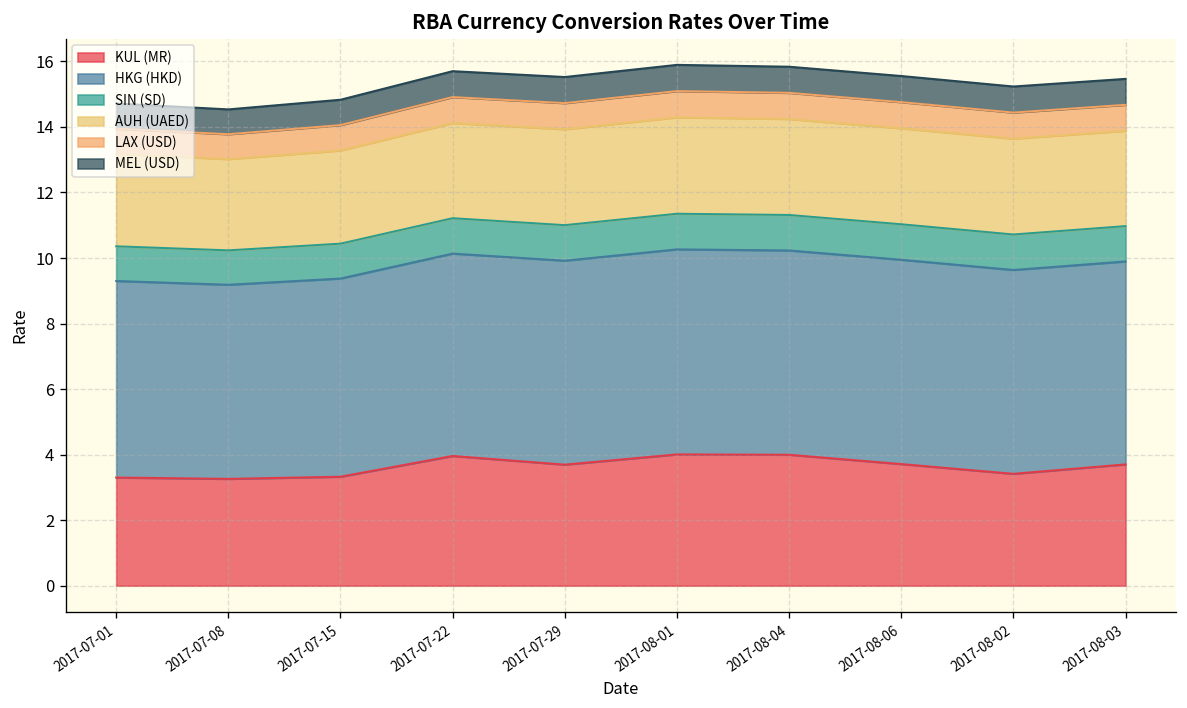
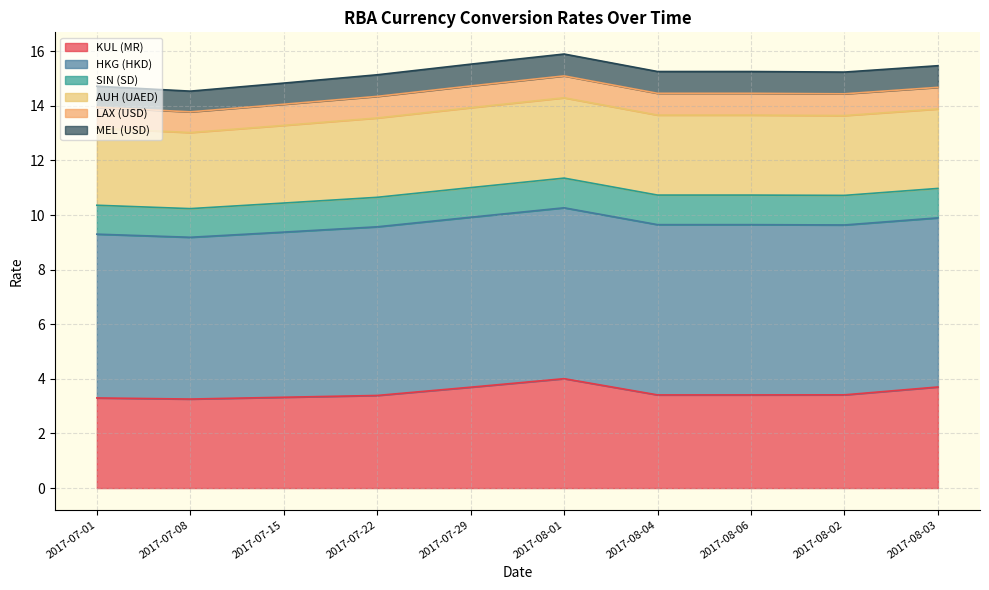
  {
    "KUL (MR)": {
      "2017-07-01": 3.3,
      "2017-07-08": 3.3,
      "2017-07-15": 3.3,
-     "2017-07-22": 4.0,
+     "2017-07-22": 3.4,
      "2017-07-29": 3.7,
      "2017-08-01": 4.0,
-     "2017-08-04": 4.0,
-     "2017-08-06": 3.7,
+     "2017-08-04": 3.4,
+     "2017-08-06": 3.4,
      "2017-08-02": 3.4,
      "2017-08-03": 3.7
    },
    "MEL (USD)": {
      "2017-07-08": 0.8,
      "2017-07-15": 0.8,
      "2017-07-22": 0.8,
      "2017-07-29": 0.8,
      "2017-08-01": 0.8,
      "2017-08-04": 0.8,
      "2017-08-06": 0.8,
      "2017-08-02": 0.8,
      "2017-08-03": 0.8
    }
  }
